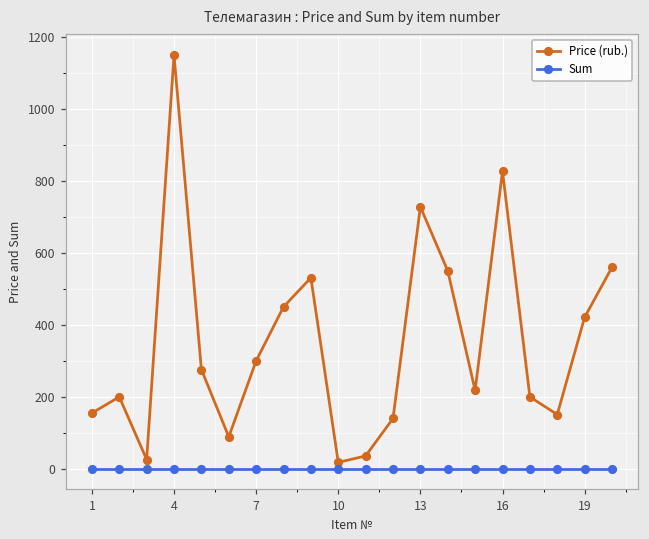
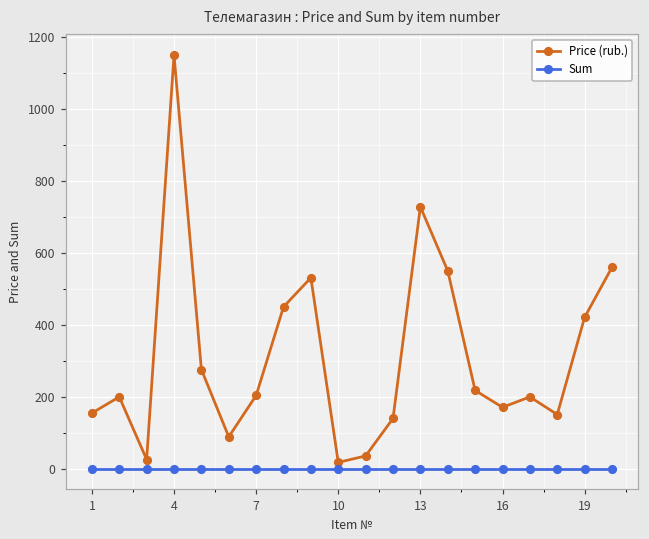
  {
    "Price (rub.)": {
      "1": 150,
      "4": 1150,
-     "7": 300,
+     "7": 200,
      "10": 20,
      "13": 730,
-     "16": 830,
+     "16": 170,
      "19": 420
    },
    "Sum": {
      "1": 0,
      "4": 0,
      "7": 0,
      "10": 0,
      "13": 0,
      "16": 0,
      "19": 0
    }
  }
